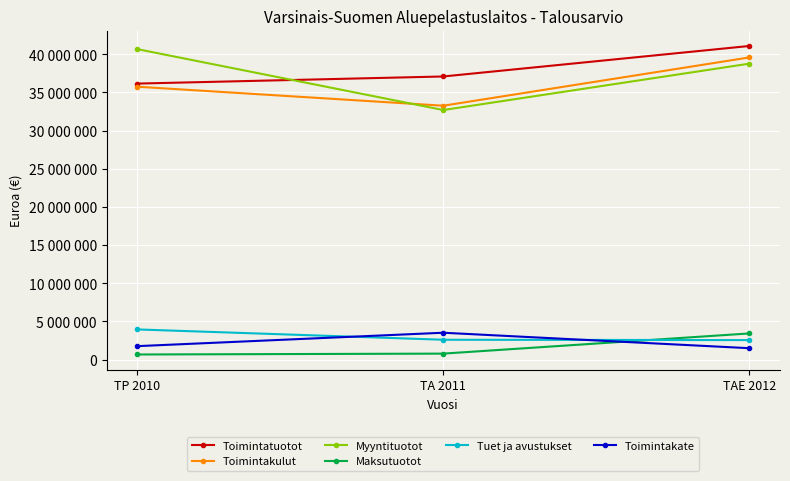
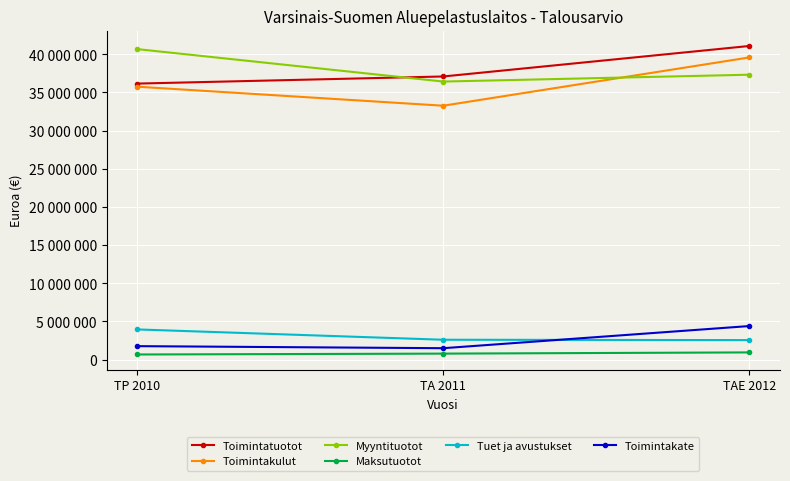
  {
    "Toimintatuotot": {
      "TP 2010": 36000000,
      "TA 2011": 37000000,
      "TAE 2012": 41000000
    },
    "Toimintakulut": {
      "TP 2010": 36000000,
      "TA 2011": 33000000,
      "TAE 2012": 40000000
    },
    "Myyntituotot": {
      "TP 2010": 41000000,
-     "TA 2011": 33000000,
-     "TAE 2012": 39000000
+     "TA 2011": 36000000,
+     "TAE 2012": 37000000
    },
    "Maksutuotot": {
      "TP 2010": 1000000,
      "TA 2011": 1000000,
-     "TAE 2012": 3000000
+     "TAE 2012": 1000000
    },
    "Tuet ja avustukset": {
      "TP 2010": 4000000,
      "TA 2011": 3000000,
      "TAE 2012": 3000000
    },
    "Toimintakate": {
      "TP 2010": 2000000,
-     "TA 2011": 4000000,
-     "TAE 2012": 2000000
+     "TA 2011": 2000000,
+     "TAE 2012": 4000000
    }
  }
